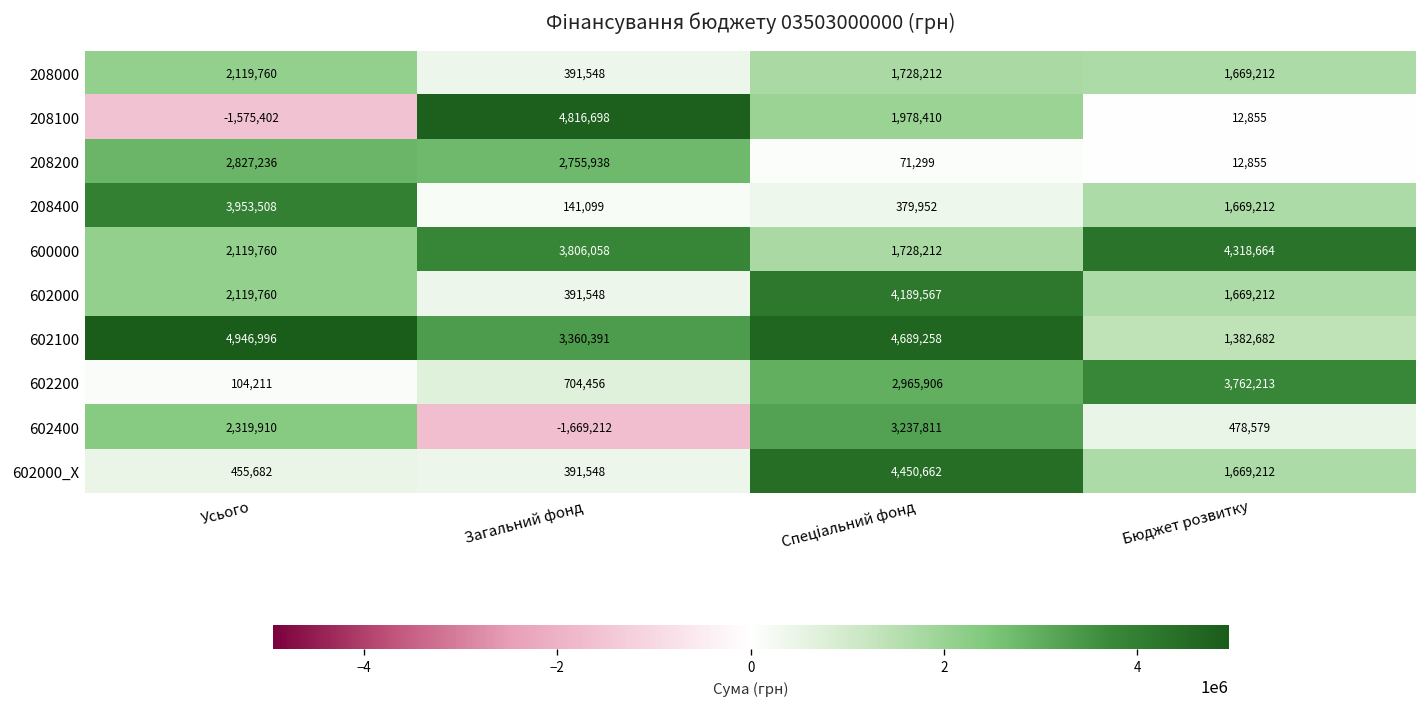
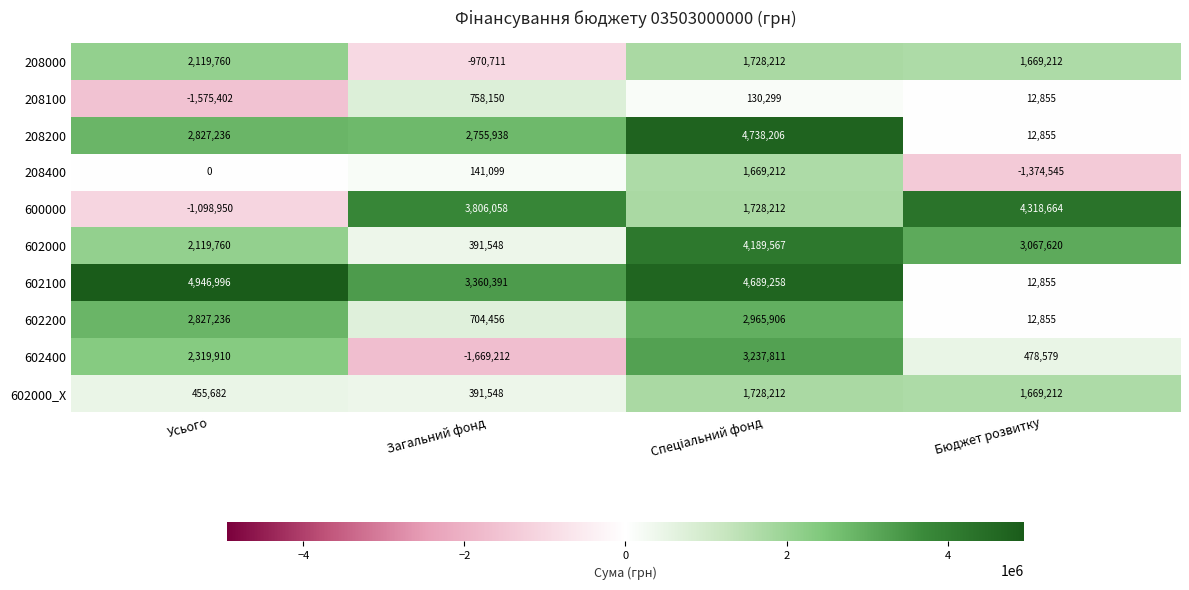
  {
    "208000": {
      "Усього": "2,119,760",
-     "Загальний фонд": "391,548",
+     "Загальний фонд": "-970,711",
      "Спеціальний фонд": "1,728,212",
      "Бюджет розвитку": "1,669,212"
    },
    "208100": {
      "Усього": "-1,575,402",
-     "Загальний фонд": "4,816,698",
-     "Спеціальний фонд": "1,978,410",
+     "Загальний фонд": "758,150",
+     "Спеціальний фонд": "130,299",
      "Бюджет розвитку": "12,855"
    },
    "208200": {
      "Усього": "2,827,236",
      "Загальний фонд": "2,755,938",
-     "Спеціальний фонд": "71,299",
+     "Спеціальний фонд": "4,738,206",
      "Бюджет розвитку": "12,855"
    },
    "208400": {
-     "Усього": "3,953,508",
+     "Усього": "0",
      "Загальний фонд": "141,099",
-     "Спеціальний фонд": "379,952",
-     "Бюджет розвитку": "1,669,212"
+     "Спеціальний фонд": "1,669,212",
+     "Бюджет розвитку": "-1,374,545"
    },
    "600000": {
-     "Усього": "2,119,760",
+     "Усього": "-1,098,950",
      "Загальний фонд": "3,806,058",
      "Спеціальний фонд": "1,728,212",
      "Бюджет розвитку": "4,318,664"
    },
    "602000": {
      "Усього": "2,119,760",
      "Загальний фонд": "391,548",
      "Спеціальний фонд": "4,189,567",
-     "Бюджет розвитку": "1,669,212"
+     "Бюджет розвитку": "3,067,620"
    },
    "602100": {
      "Усього": "4,946,996",
      "Загальний фонд": "3,360,391",
      "Спеціальний фонд": "4,689,258",
-     "Бюджет розвитку": "1,382,682"
+     "Бюджет розвитку": "12,855"
    },
    "602200": {
-     "Усього": "104,211",
+     "Усього": "2,827,236",
      "Загальний фонд": "704,456",
      "Спеціальний фонд": "2,965,906",
-     "Бюджет розвитку": "3,762,213"
+     "Бюджет розвитку": "12,855"
    },
    "602400": {
      "Усього": "2,319,910",
      "Загальний фонд": "-1,669,212",
      "Спеціальний фонд": "3,237,811",
      "Бюджет розвитку": "478,579"
    },
    "602000_X": {
      "Усього": "455,682",
      "Загальний фонд": "391,548",
-     "Спеціальний фонд": "4,450,662",
+     "Спеціальний фонд": "1,728,212",
      "Бюджет розвитку": "1,669,212"
    }
  }
